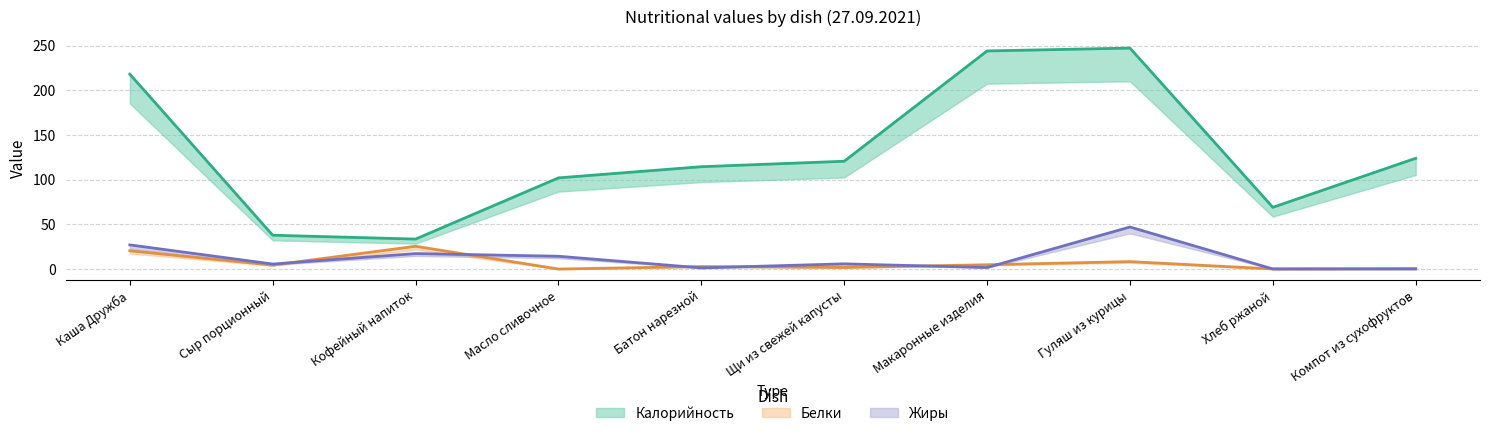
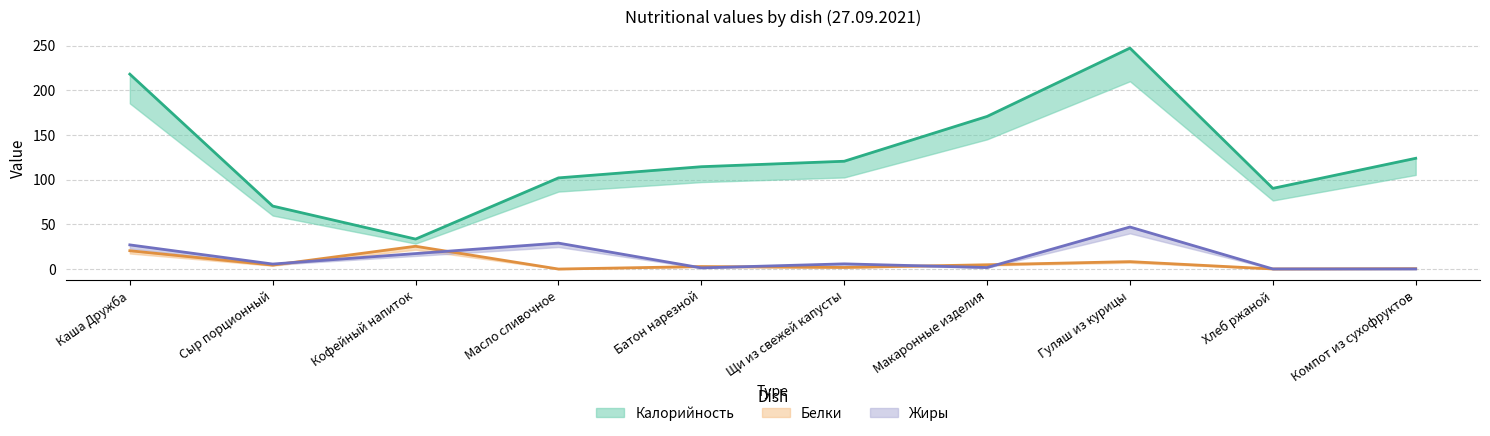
  {
    "Калорийность": {
      "Каша Дружба": 220,
-     "Сыр порционный": 40,
+     "Сыр порционный": 70,
      "Кофейный напиток": 30,
      "Масло сливочное": 100,
      "Батон нарезной": 110,
      "Щи из свежей капусты": 120,
-     "Макаронные изделия": 240,
+     "Макаронные изделия": 170,
      "Гуляш из курицы": 250,
-     "Хлеб ржаной": 70,
+     "Хлеб ржаной": 90,
      "Компот из сухофруктов": 120
    },
    "Белки": {
      "Каша Дружба": 20,
      "Кофейный напиток": 30,
      "Масло сливочное": 0,
      "Щи из свежей капусты": 0,
      "Макаронные изделия": 10,
      "Гуляш из курицы": 10
    },
    "Жиры": {
      "Каша Дружба": 30,
      "Кофейный напиток": 20,
-     "Масло сливочное": 10,
+     "Масло сливочное": 30,
      "Щи из свежей капусты": 10,
      "Макаронные изделия": 0,
      "Гуляш из курицы": 50
    }
  }
